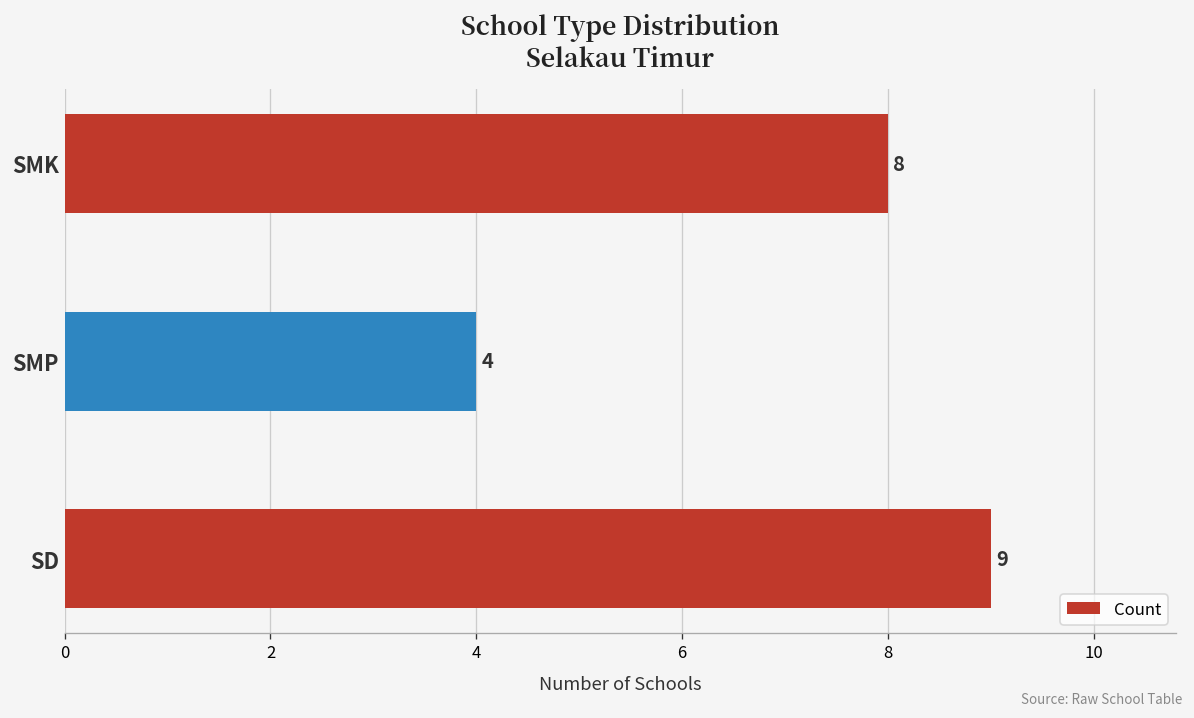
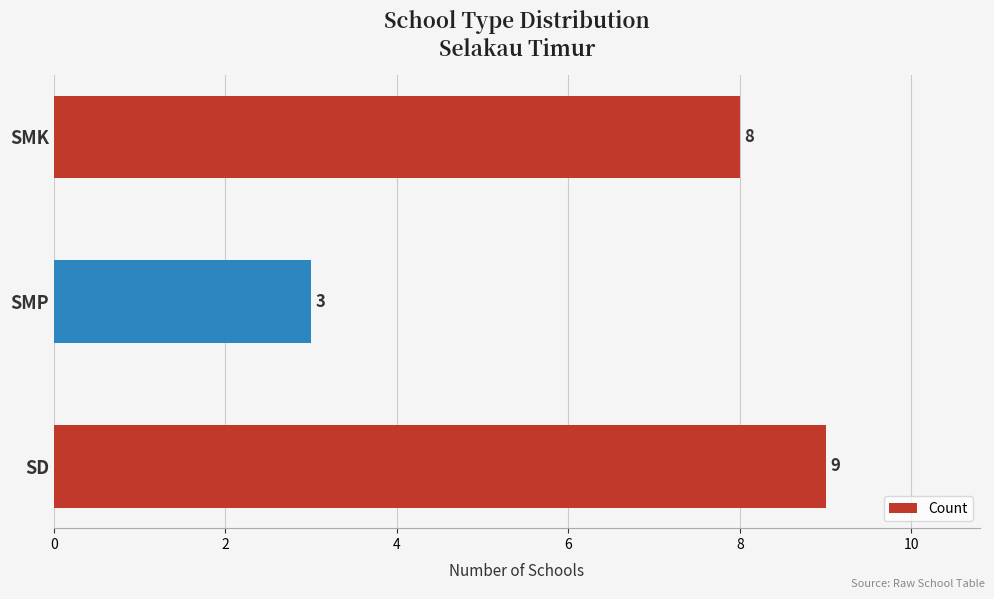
  {
    "SMK": 8,
-   "SMP": 4,
+   "SMP": 3,
    "SD": 9
  }
